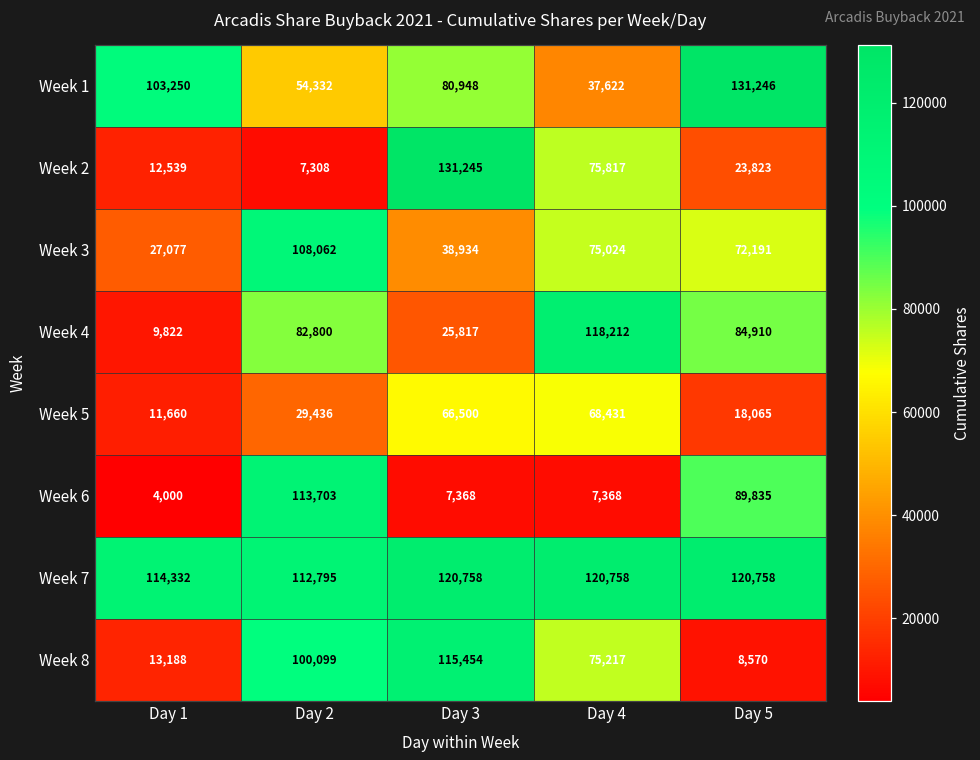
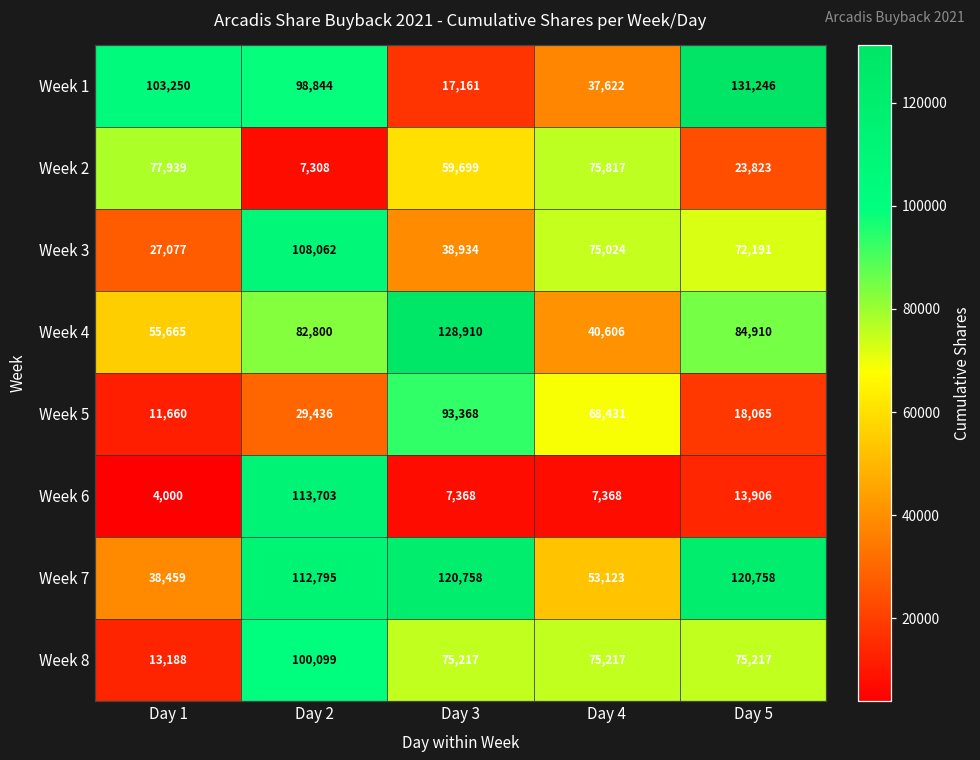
  {
    "Week 1": {
      "Day 1": "103,250",
-     "Day 2": "54,332",
-     "Day 3": "80,948",
+     "Day 2": "98,844",
+     "Day 3": "17,161",
      "Day 4": "37,622",
      "Day 5": "131,246"
    },
    "Week 2": {
-     "Day 1": "12,539",
+     "Day 1": "77,939",
      "Day 2": "7,308",
-     "Day 3": "131,245",
+     "Day 3": "59,699",
      "Day 4": "75,817",
      "Day 5": "23,823"
    },
    "Week 3": {
      "Day 1": "27,077",
      "Day 2": "108,062",
      "Day 3": "38,934",
      "Day 4": "75,024",
      "Day 5": "72,191"
    },
    "Week 4": {
-     "Day 1": "9,822",
+     "Day 1": "55,665",
      "Day 2": "82,800",
-     "Day 3": "25,817",
-     "Day 4": "118,212",
+     "Day 3": "128,910",
+     "Day 4": "40,606",
      "Day 5": "84,910"
    },
    "Week 5": {
      "Day 1": "11,660",
      "Day 2": "29,436",
-     "Day 3": "66,500",
+     "Day 3": "93,368",
      "Day 4": "68,431",
      "Day 5": "18,065"
    },
    "Week 6": {
      "Day 1": "4,000",
      "Day 2": "113,703",
      "Day 3": "7,368",
      "Day 4": "7,368",
-     "Day 5": "89,835"
+     "Day 5": "13,906"
    },
    "Week 7": {
-     "Day 1": "114,332",
+     "Day 1": "38,459",
      "Day 2": "112,795",
      "Day 3": "120,758",
-     "Day 4": "120,758",
+     "Day 4": "53,123",
      "Day 5": "120,758"
    },
    "Week 8": {
      "Day 1": "13,188",
      "Day 2": "100,099",
-     "Day 3": "115,454",
+     "Day 3": "75,217",
      "Day 4": "75,217",
-     "Day 5": "8,570"
+     "Day 5": "75,217"
    }
  }
